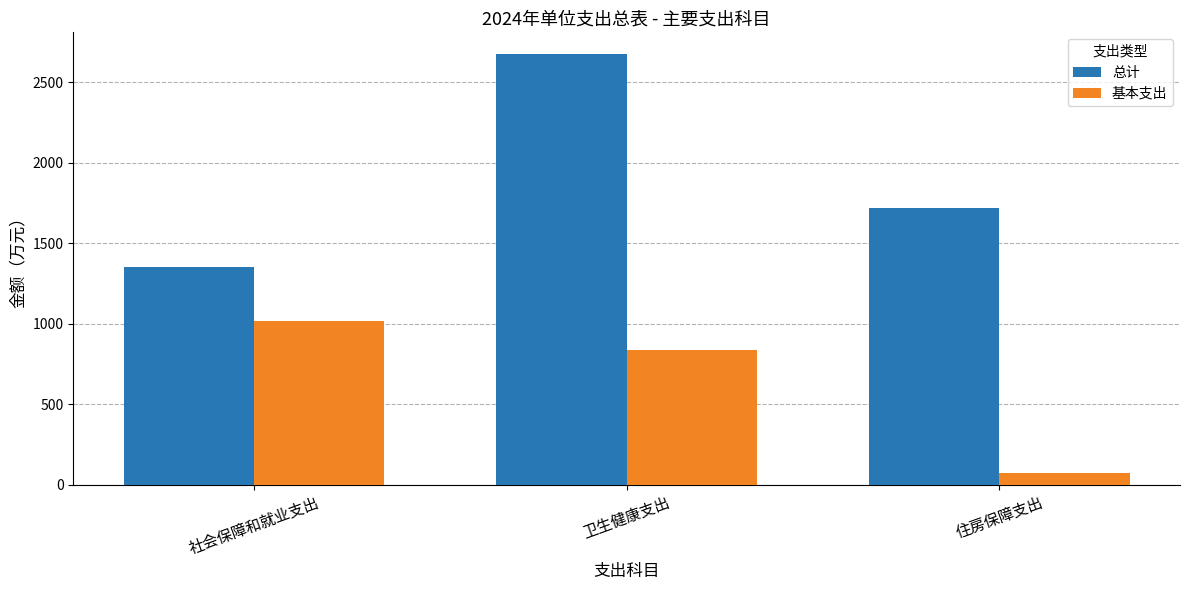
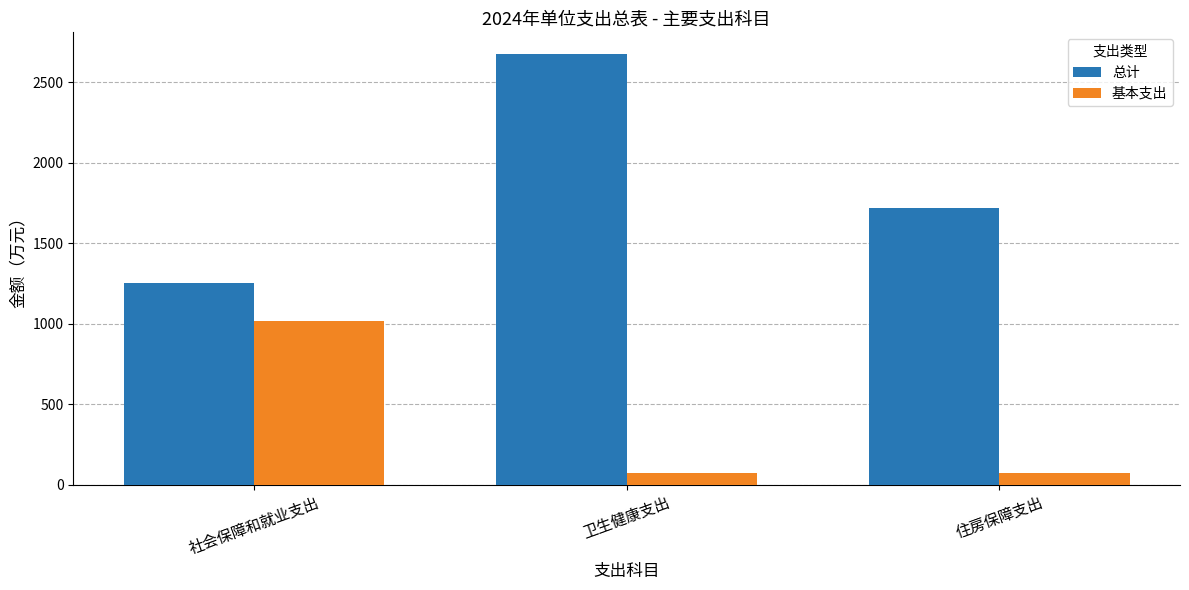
  {
    "总计": {
-     "社会保障和就业支出": 1350,
+     "社会保障和就业支出": 1250,
      "卫生健康支出": 2670,
      "住房保障支出": 1720
    },
    "基本支出": {
      "社会保障和就业支出": 1020,
-     "卫生健康支出": 840,
+     "卫生健康支出": 70,
      "住房保障支出": 70
    }
  }
